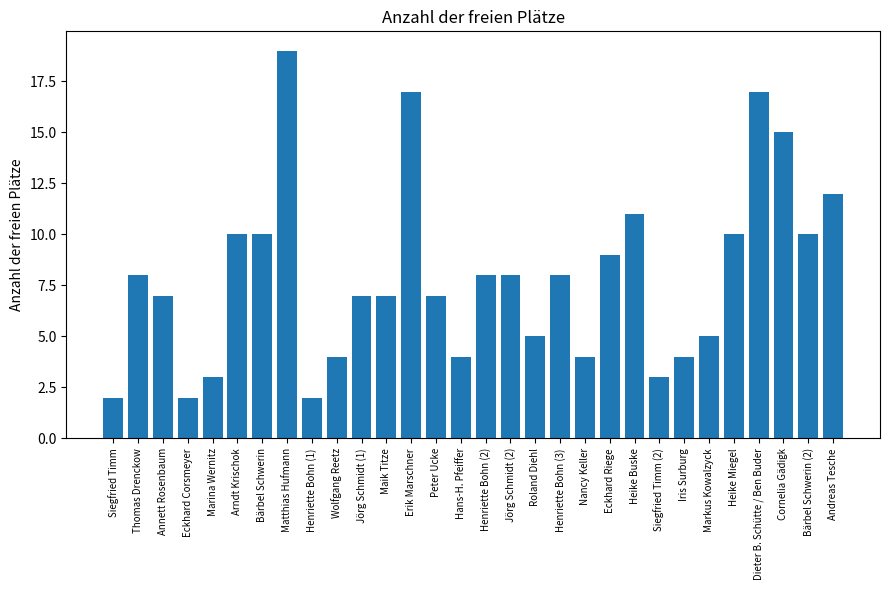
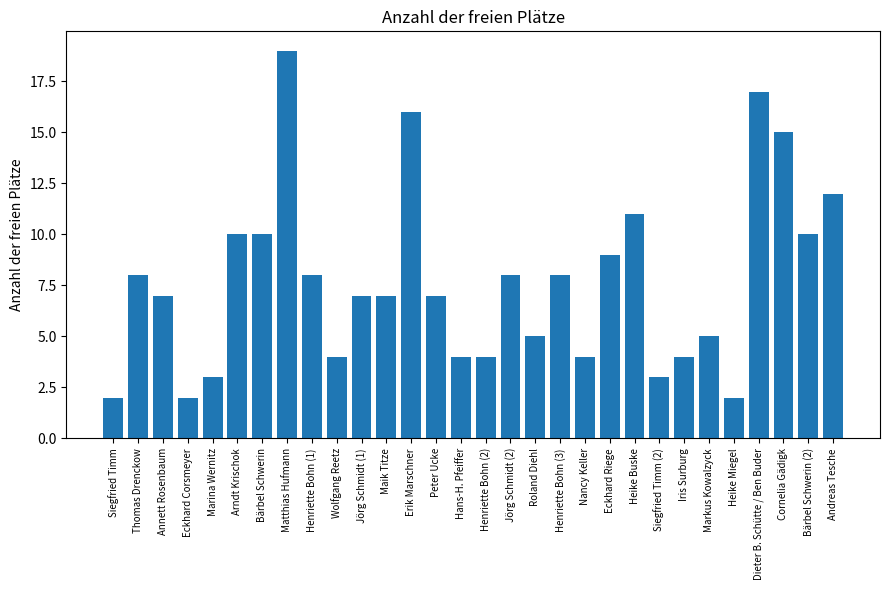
  {
    "Siegfried Timm": 2,
    "Thomas Drenckow": 8,
    "Annett Rosenbaum": 7,
    "Eckhard Corsmeyer": 2,
    "Marina Wernitz": 3,
    "Arndt Krischok": 10,
    "Bärbel Schwerin": 10,
    "Matthias Hufmann": 19,
-   "Henriette Bohn (1)": 2,
+   "Henriette Bohn (1)": 8,
    "Wolfgang Reetz": 4,
    "Jörg Schmidt (1)": 7,
    "Maik Titze": 7,
-   "Erik Marschner": 17,
+   "Erik Marschner": 16,
    "Peter Ucke": 7,
    "Hans-H. Pfeiffer": 4,
-   "Henriette Bohn (2)": 8,
+   "Henriette Bohn (2)": 4,
    "Jörg Schmidt (2)": 8,
    "Roland Diehl": 5,
    "Henriette Bohn (3)": 8,
    "Nancy Keller": 4,
    "Eckhard Riege": 9,
    "Heike Buske": 11,
    "Siegfried Timm (2)": 3,
    "Iris Surburg": 4,
    "Markus Kowalzyck": 5,
-   "Heike Miegel": 10,
+   "Heike Miegel": 2,
    "Dieter B. Schütte / Ben Buder": 17,
    "Cornelia Gädigk": 15,
    "Bärbel Schwerin (2)": 10,
    "Andreas Tesche": 12
  }
